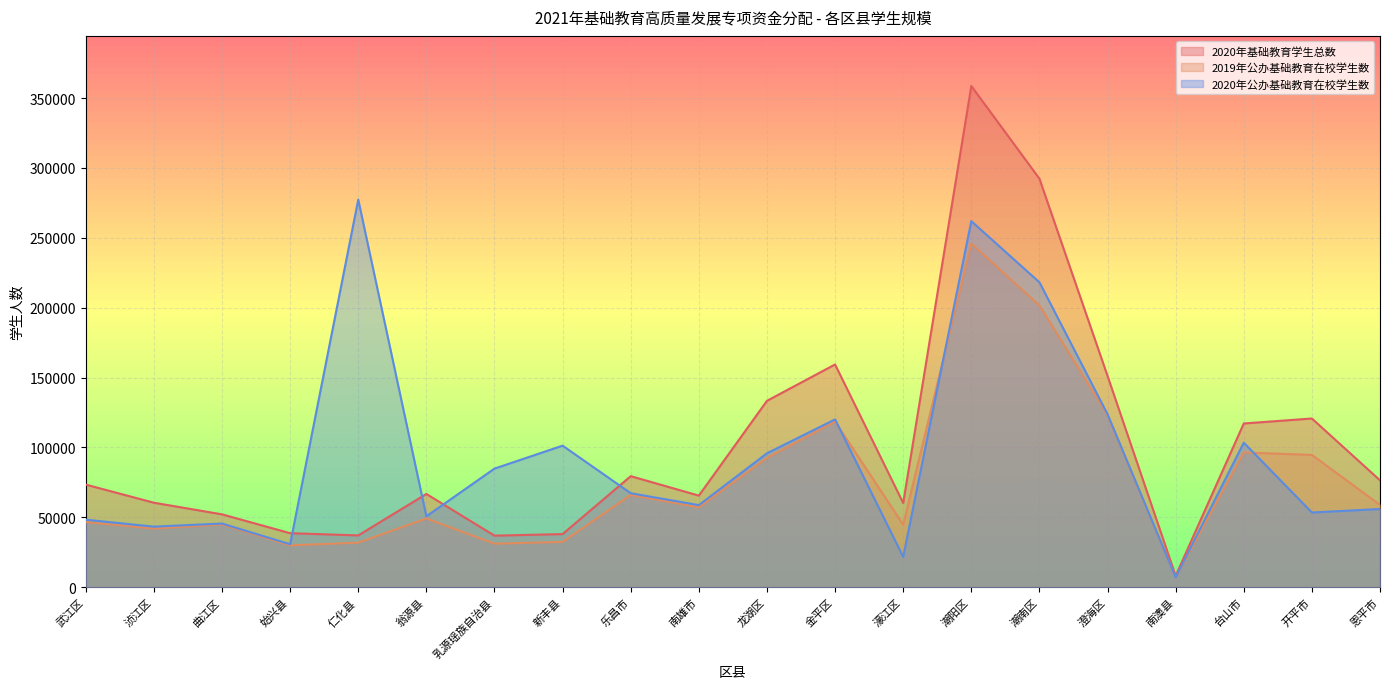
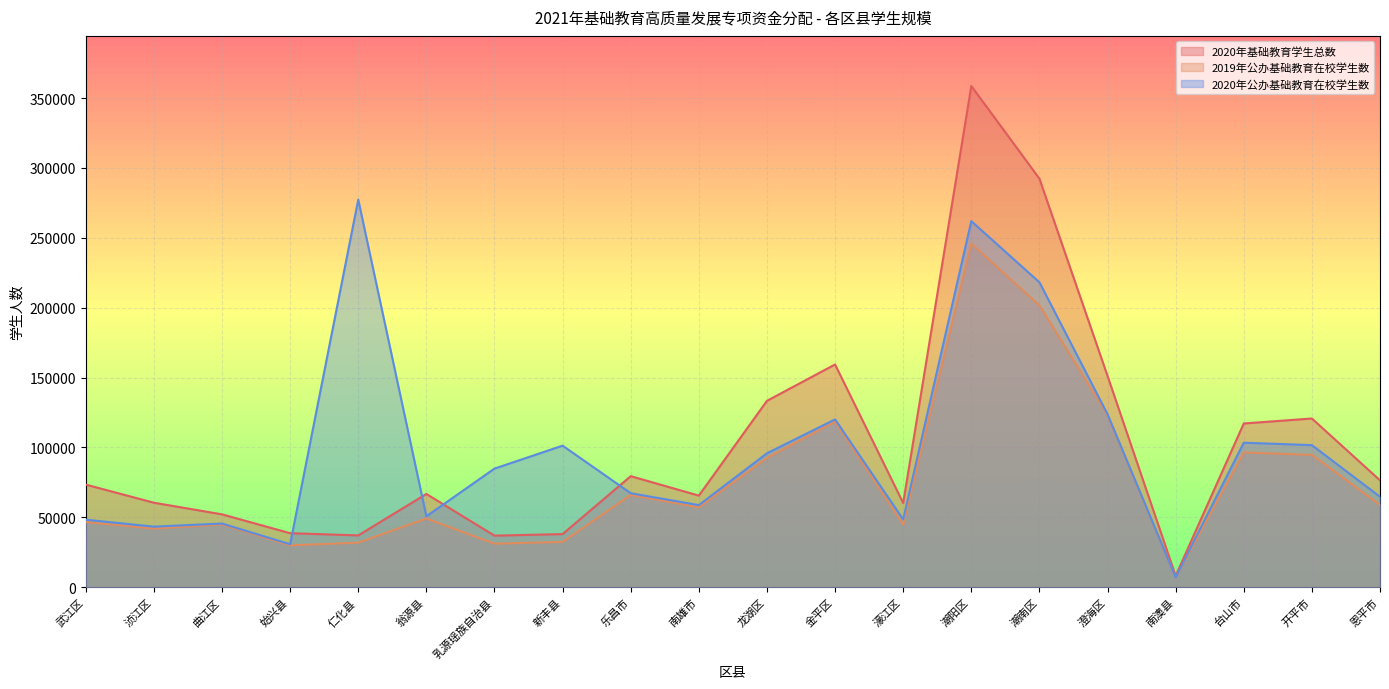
  {
    "2020年公办基础教育在校学生数": {
      "仁化县": 277000,
      "乳源瑶族自治县": 85000,
      "新丰县": 101000,
      "龙湖区": 96000,
-     "濠江区": 22000,
+     "濠江区": 48000,
      "潮阳区": 262000,
      "潮南区": 218000,
      "台山市": 103000,
-     "开平市": 53000,
-     "恩平市": 56000
+     "开平市": 102000,
+     "恩平市": 65000
    }
  }
